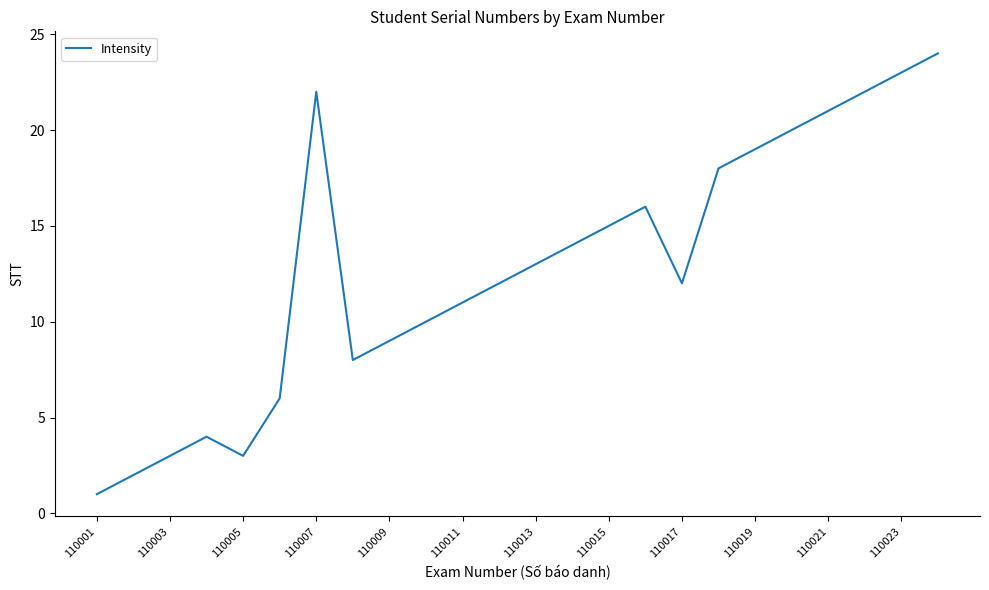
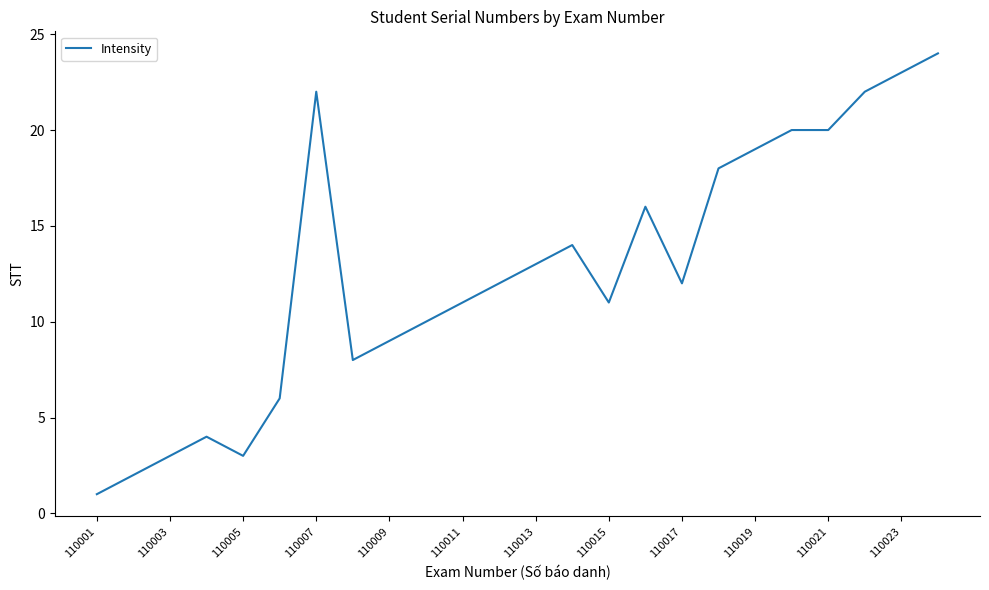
  {
    "110001": 1,
    "110003": 3,
    "110005": 3,
    "110007": 22,
    "110009": 9,
    "110011": 11,
    "110013": 13,
-   "110015": 15,
+   "110015": 11,
    "110017": 12,
    "110019": 19,
-   "110021": 21,
+   "110021": 20,
    "110023": 23
  }
